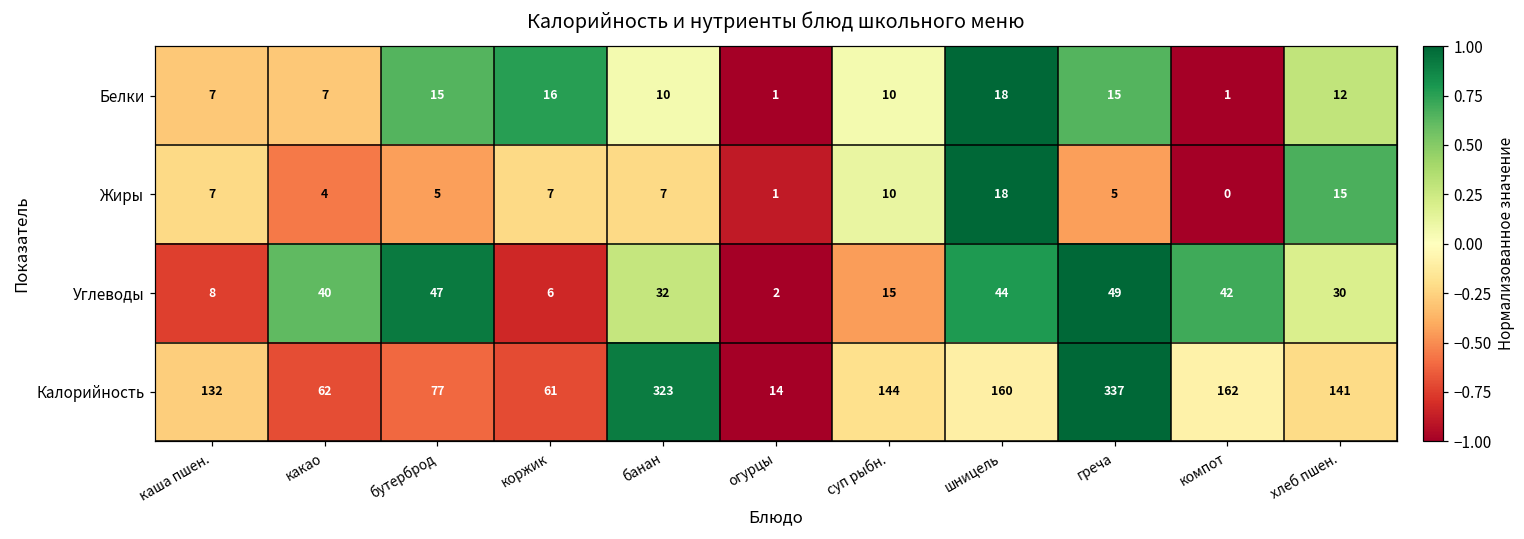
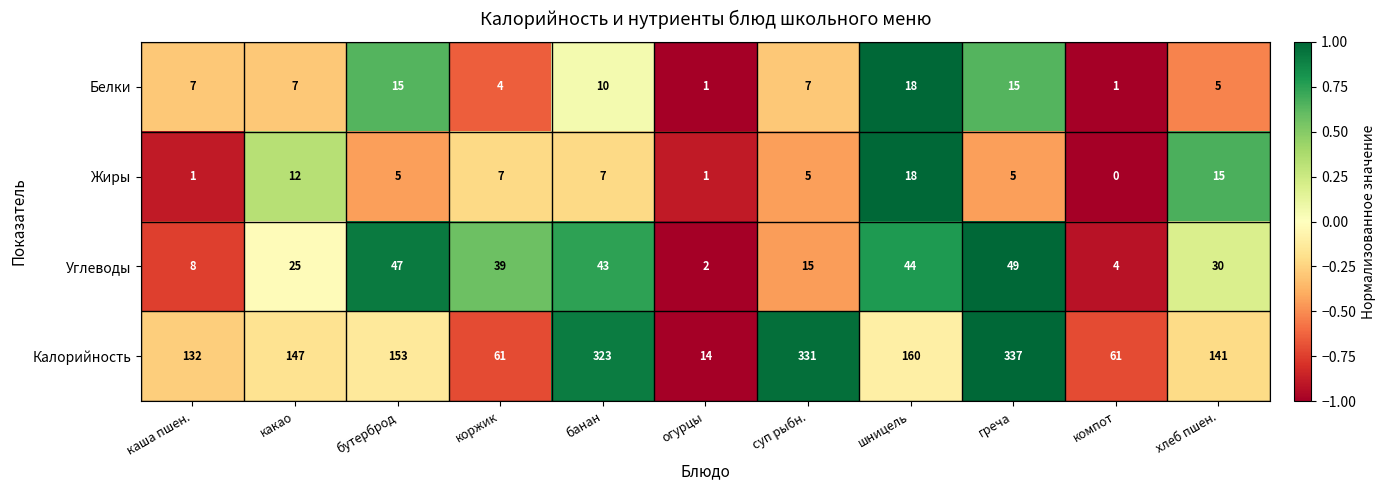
  {
    "Белки": {
      "каша пшен.": 7,
      "какао": 7,
      "бутерброд": 15,
-     "коржик": 16,
+     "коржик": 4,
      "банан": 10,
      "огурцы": 1,
-     "суп рыбн.": 10,
+     "суп рыбн.": 7,
      "шницель": 18,
      "греча": 15,
      "компот": 1,
-     "хлеб пшен.": 12
+     "хлеб пшен.": 5
    },
    "Жиры": {
-     "каша пшен.": 7,
-     "какао": 4,
+     "каша пшен.": 1,
+     "какао": 12,
      "бутерброд": 5,
      "коржик": 7,
      "банан": 7,
      "огурцы": 1,
-     "суп рыбн.": 10,
+     "суп рыбн.": 5,
      "шницель": 18,
      "греча": 5,
      "компот": 0,
      "хлеб пшен.": 15
    },
    "Углеводы": {
      "каша пшен.": 8,
-     "какао": 40,
+     "какао": 25,
      "бутерброд": 47,
-     "коржик": 6,
-     "банан": 32,
+     "коржик": 39,
+     "банан": 43,
      "огурцы": 2,
      "суп рыбн.": 15,
      "шницель": 44,
      "греча": 49,
-     "компот": 42,
+     "компот": 4,
      "хлеб пшен.": 30
    },
    "Калорийность": {
      "каша пшен.": 132,
-     "какао": 62,
-     "бутерброд": 77,
+     "какао": 147,
+     "бутерброд": 153,
      "коржик": 61,
      "банан": 323,
      "огурцы": 14,
-     "суп рыбн.": 144,
+     "суп рыбн.": 331,
      "шницель": 160,
      "греча": 337,
-     "компот": 162,
+     "компот": 61,
      "хлеб пшен.": 141
    }
  }
